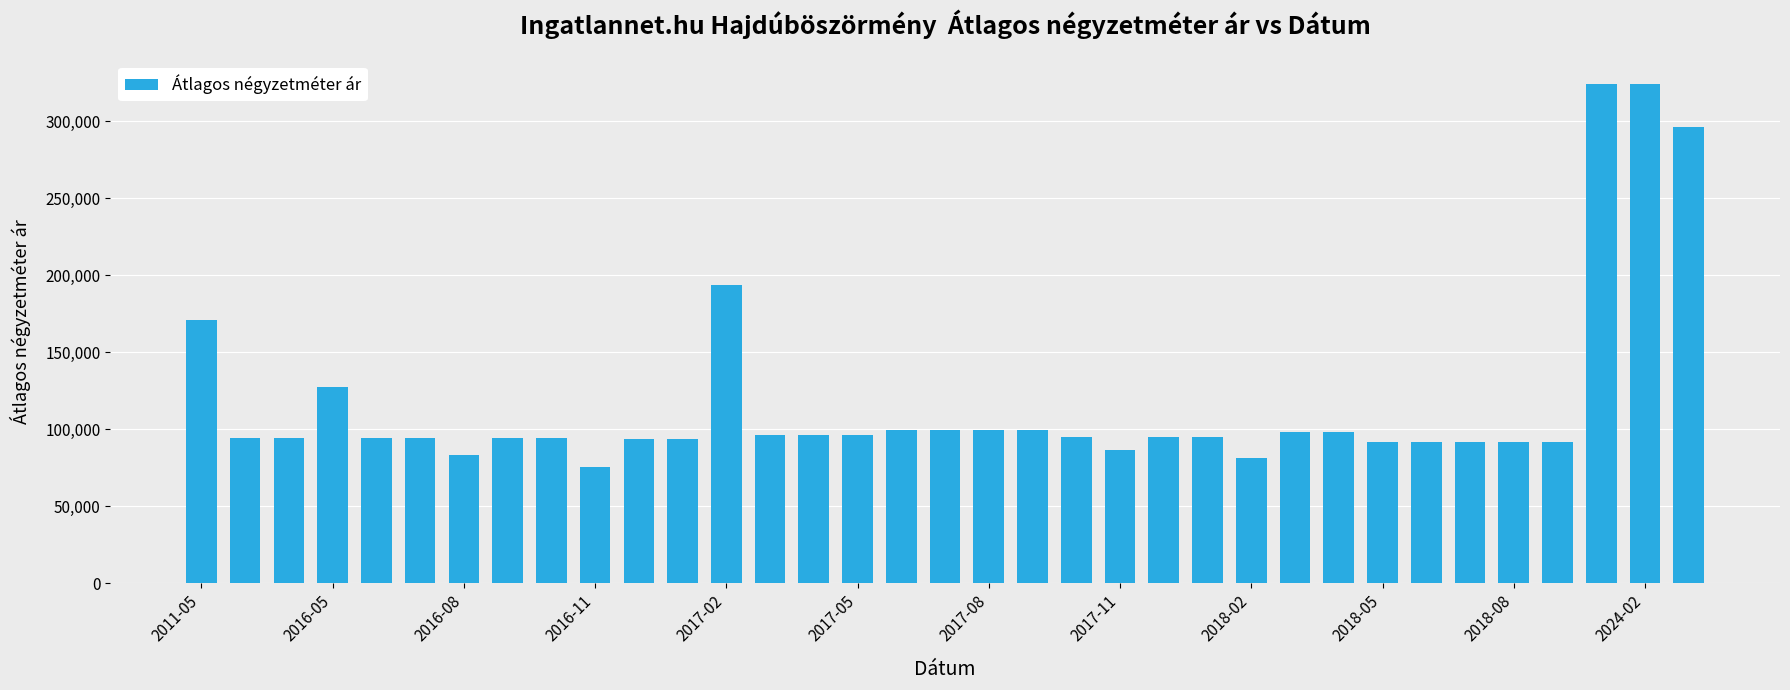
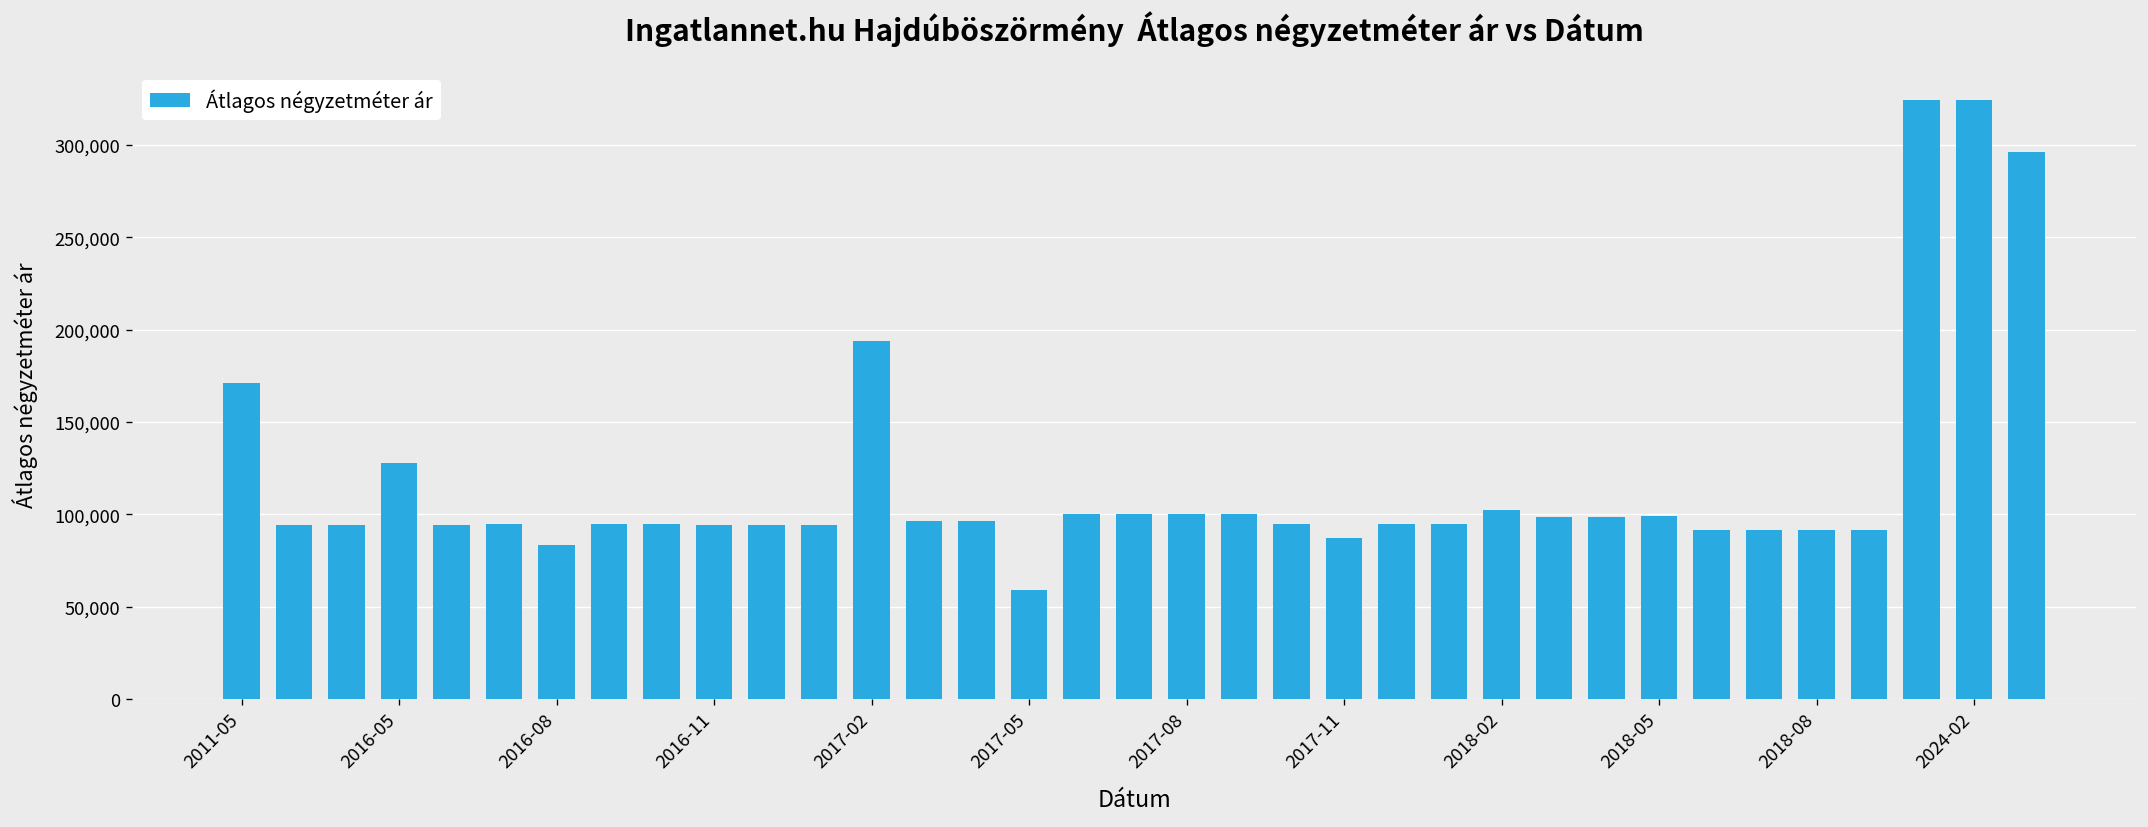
  {
    "2011-05": "171,000",
    "2016-05": "128,000",
    "2016-08": "83,000",
-   "2016-11": "76,000",
+   "2016-11": "94,000",
    "2017-02": "194,000",
-   "2017-05": "97,000",
+   "2017-05": "59,000",
    "2017-08": "100,000",
    "2017-11": "87,000",
-   "2018-02": "81,000",
-   "2018-05": "92,000",
+   "2018-02": "102,000",
+   "2018-05": "99,000",
    "2018-08": "92,000",
    "2024-02": "324,000"
  }
